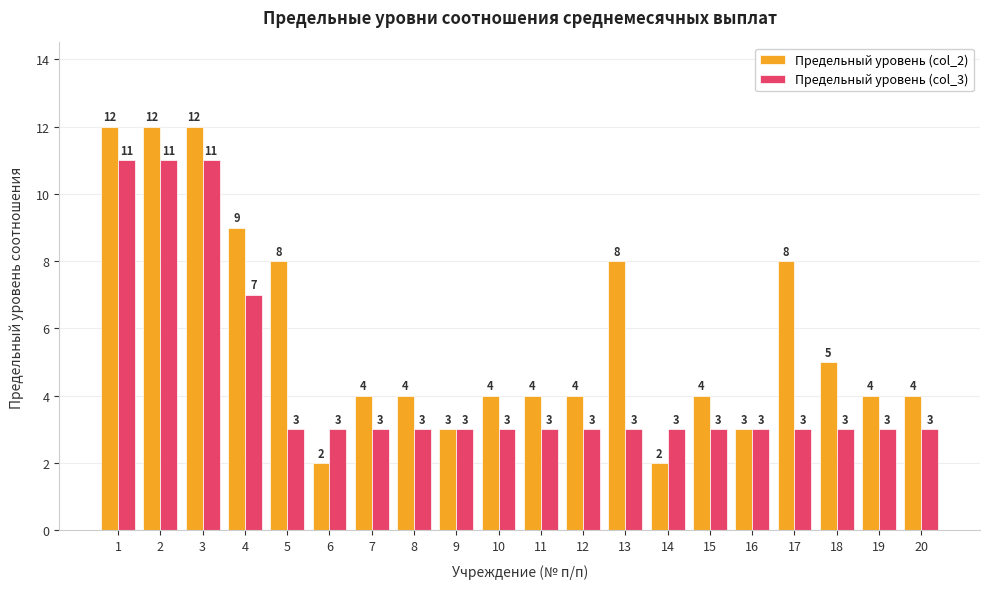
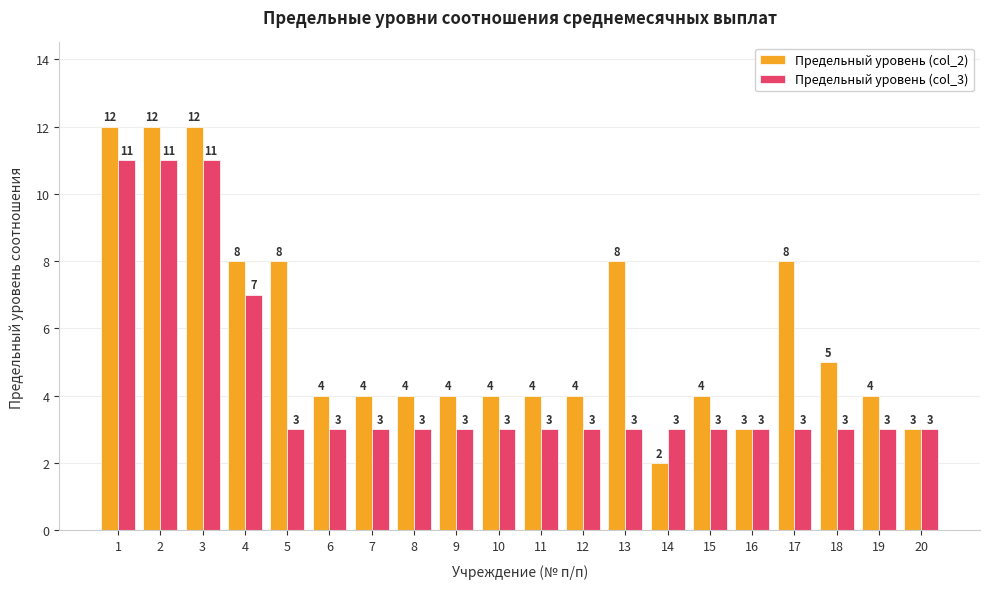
  {
    "Предельный уровень (col_2)": {
      "1": 12,
      "2": 12,
      "3": 12,
-     "4": 9,
+     "4": 8,
      "5": 8,
-     "6": 2,
+     "6": 4,
      "7": 4,
      "8": 4,
-     "9": 3,
+     "9": 4,
      "10": 4,
      "11": 4,
      "12": 4,
      "13": 8,
      "14": 2,
      "15": 4,
      "16": 3,
      "17": 8,
      "18": 5,
      "19": 4,
-     "20": 4
+     "20": 3
    },
    "Предельный уровень (col_3)": {
      "1": 11,
      "2": 11,
      "3": 11,
      "4": 7,
      "5": 3,
      "6": 3,
      "7": 3,
      "8": 3,
      "9": 3,
      "10": 3,
      "11": 3,
      "12": 3,
      "13": 3,
      "14": 3,
      "15": 3,
      "16": 3,
      "17": 3,
      "18": 3,
      "19": 3,
      "20": 3
    }
  }
